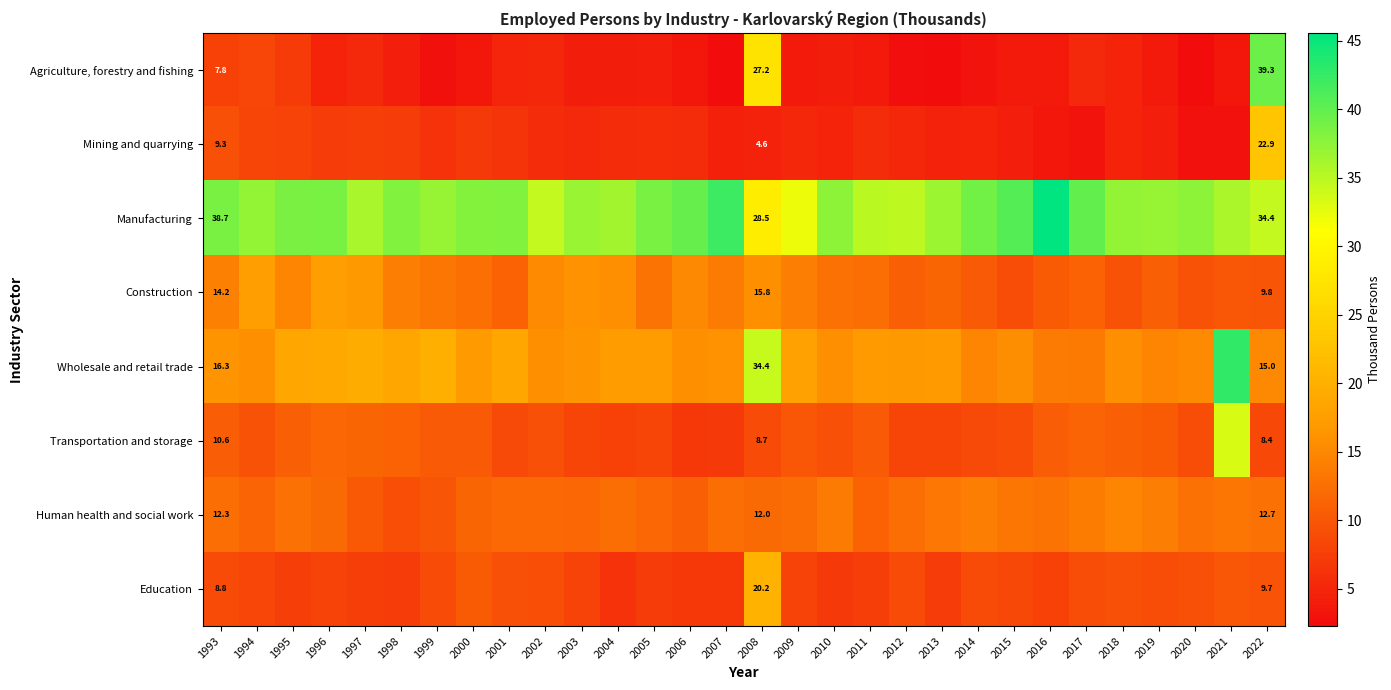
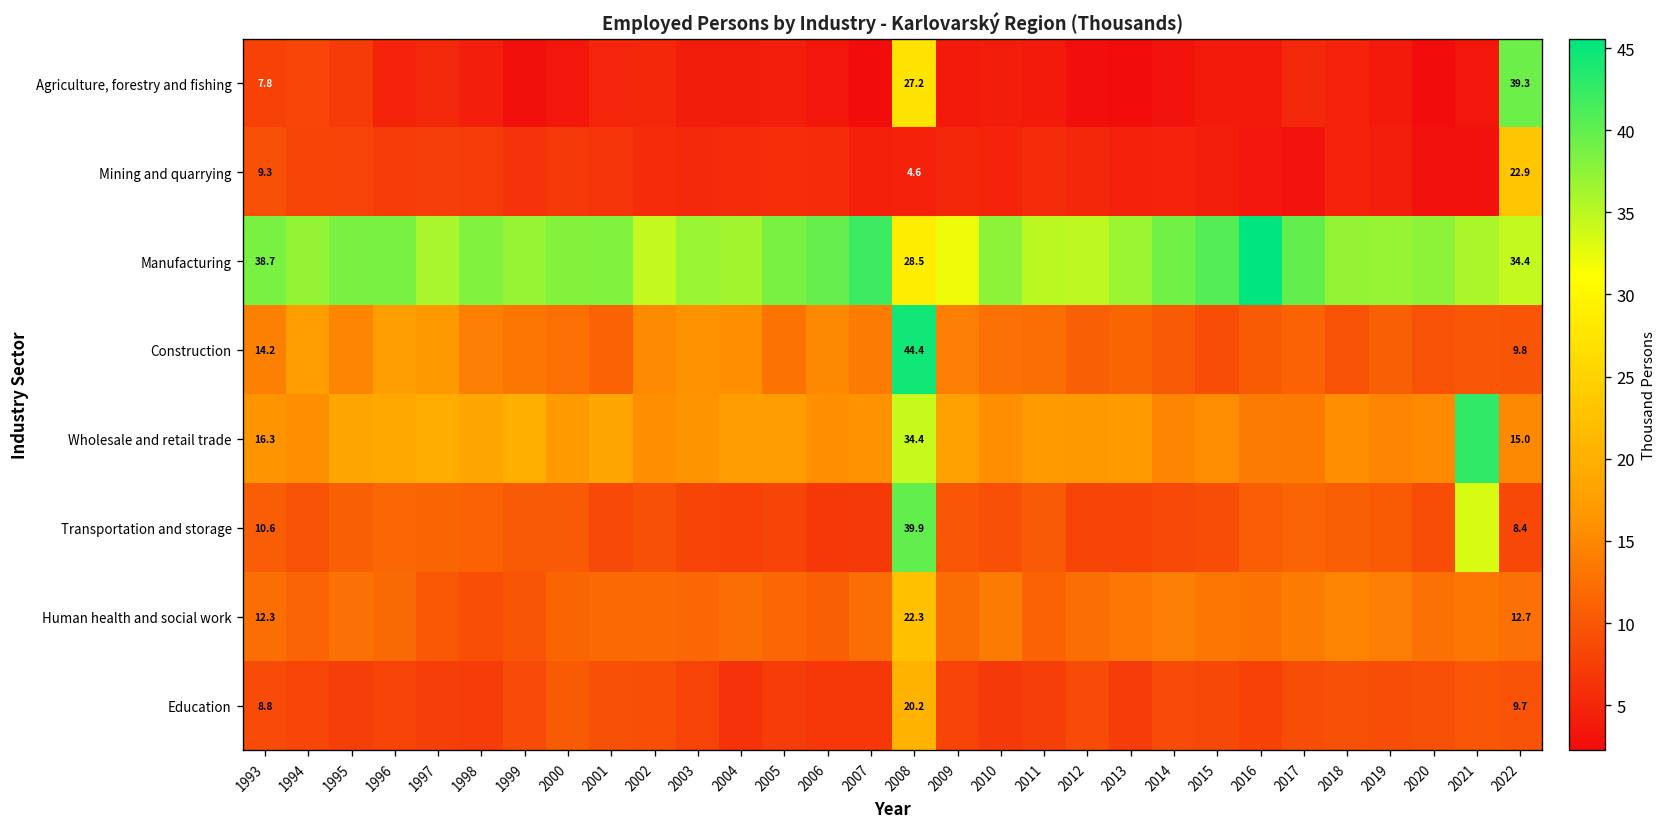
  {
    "Agriculture, forestry and fishing": {
      "1993": 7.8,
      "2008": 27.2,
      "2022": 39.3
    },
    "Mining and quarrying": {
      "1993": 9.3,
      "2008": 4.6,
      "2022": 22.9
    },
    "Manufacturing": {
      "1993": 38.7,
      "2008": 28.5,
      "2022": 34.4
    },
    "Construction": {
      "1993": 14.2,
-     "2008": 15.8,
+     "2008": 44.4,
      "2022": 9.8
    },
    "Wholesale and retail trade": {
      "1993": 16.3,
      "2008": 34.4,
      "2022": 15.0
    },
    "Transportation and storage": {
      "1993": 10.6,
-     "2008": 8.7,
+     "2008": 39.9,
      "2022": 8.4
    },
    "Human health and social work": {
      "1993": 12.3,
-     "2008": 12.0,
+     "2008": 22.3,
      "2022": 12.7
    },
    "Education": {
      "1993": 8.8,
      "2008": 20.2,
      "2022": 9.7
    }
  }
